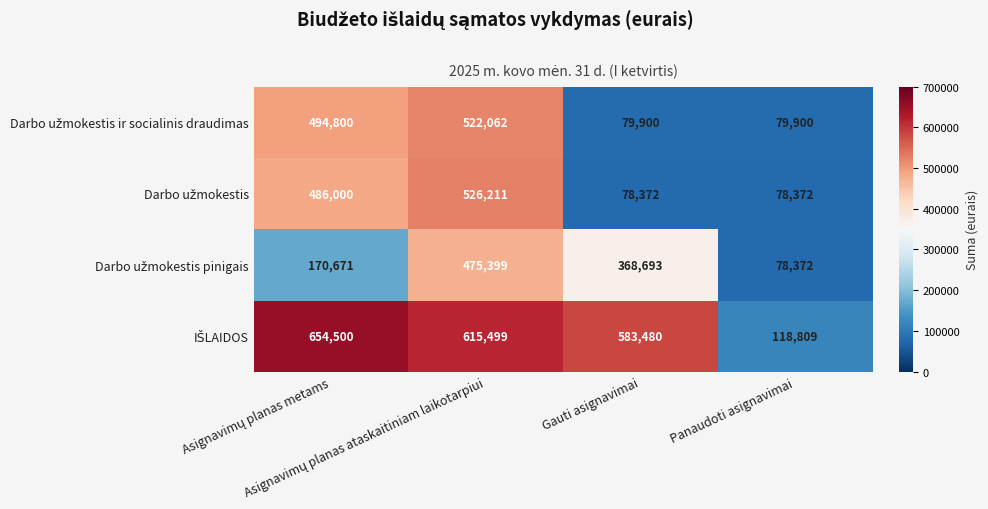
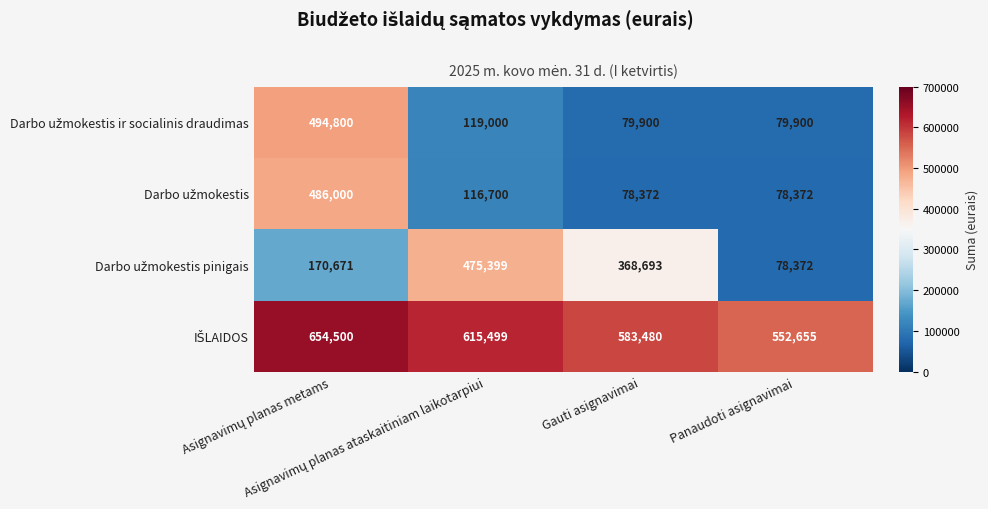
  {
    "Darbo užmokestis ir socialinis draudimas": {
      "Asignavimų planas metams": "494,800",
-     "Asignavimų planas ataskaitiniam laikotarpiui": "522,062",
+     "Asignavimų planas ataskaitiniam laikotarpiui": "119,000",
      "Gauti asignavimai": "79,900",
      "Panaudoti asignavimai": "79,900"
    },
    "Darbo užmokestis": {
      "Asignavimų planas metams": "486,000",
-     "Asignavimų planas ataskaitiniam laikotarpiui": "526,211",
+     "Asignavimų planas ataskaitiniam laikotarpiui": "116,700",
      "Gauti asignavimai": "78,372",
      "Panaudoti asignavimai": "78,372"
    },
    "Darbo užmokestis pinigais": {
      "Asignavimų planas metams": "170,671",
      "Asignavimų planas ataskaitiniam laikotarpiui": "475,399",
      "Gauti asignavimai": "368,693",
      "Panaudoti asignavimai": "78,372"
    },
    "IŠLAIDOS": {
      "Asignavimų planas metams": "654,500",
      "Asignavimų planas ataskaitiniam laikotarpiui": "615,499",
      "Gauti asignavimai": "583,480",
-     "Panaudoti asignavimai": "118,809"
+     "Panaudoti asignavimai": "552,655"
    }
  }
